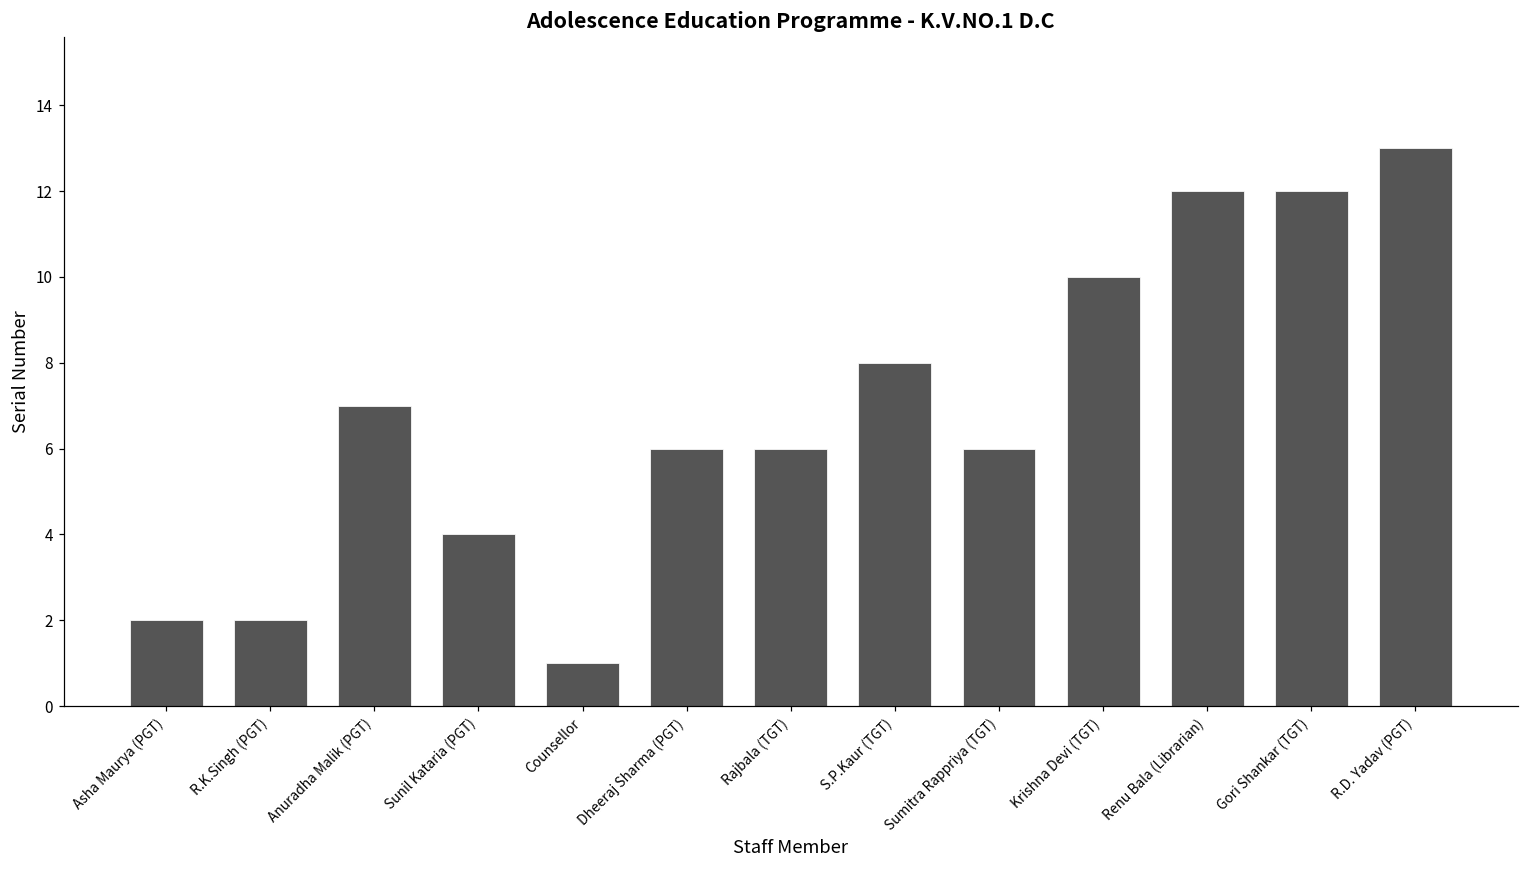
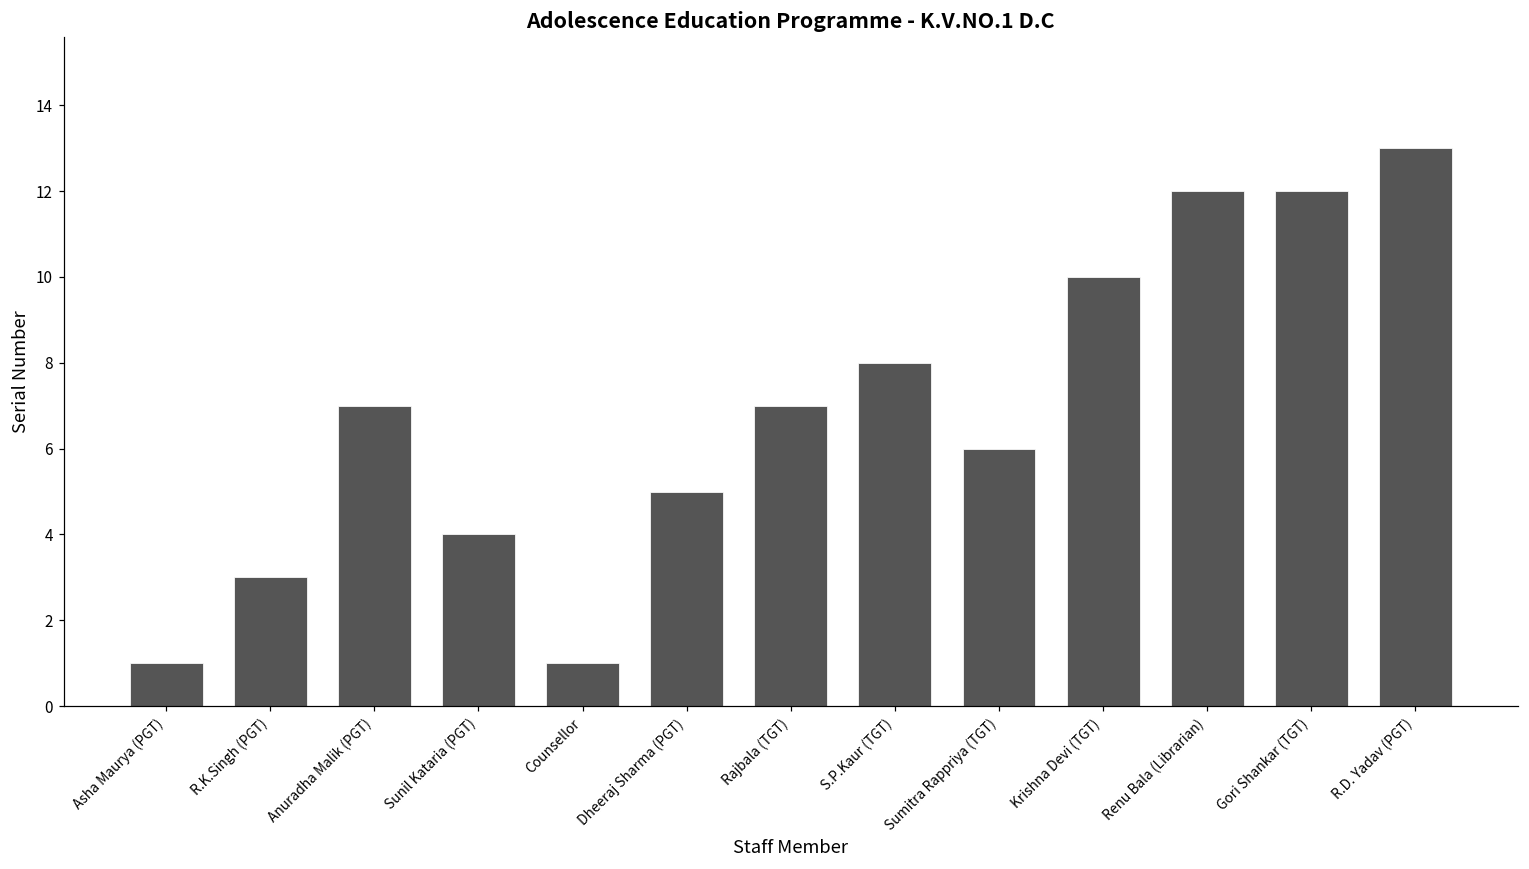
  {
-   "Asha Maurya (PGT)": 2,
-   "R.K.Singh (PGT)": 2,
+   "Asha Maurya (PGT)": 1,
+   "R.K.Singh (PGT)": 3,
    "Anuradha Malik (PGT)": 7,
    "Sunil Kataria (PGT)": 4,
    "Counsellor": 1,
-   "Dheeraj Sharma (PGT)": 6,
-   "Rajbala (TGT)": 6,
+   "Dheeraj Sharma (PGT)": 5,
+   "Rajbala (TGT)": 7,
    "S.P.Kaur (TGT)": 8,
    "Sumitra Rappriya (TGT)": 6,
    "Krishna Devi (TGT)": 10,
    "Renu Bala (Librarian)": 12,
    "Gori Shankar (TGT)": 12,
    "R.D. Yadav (PGT)": 13
  }
